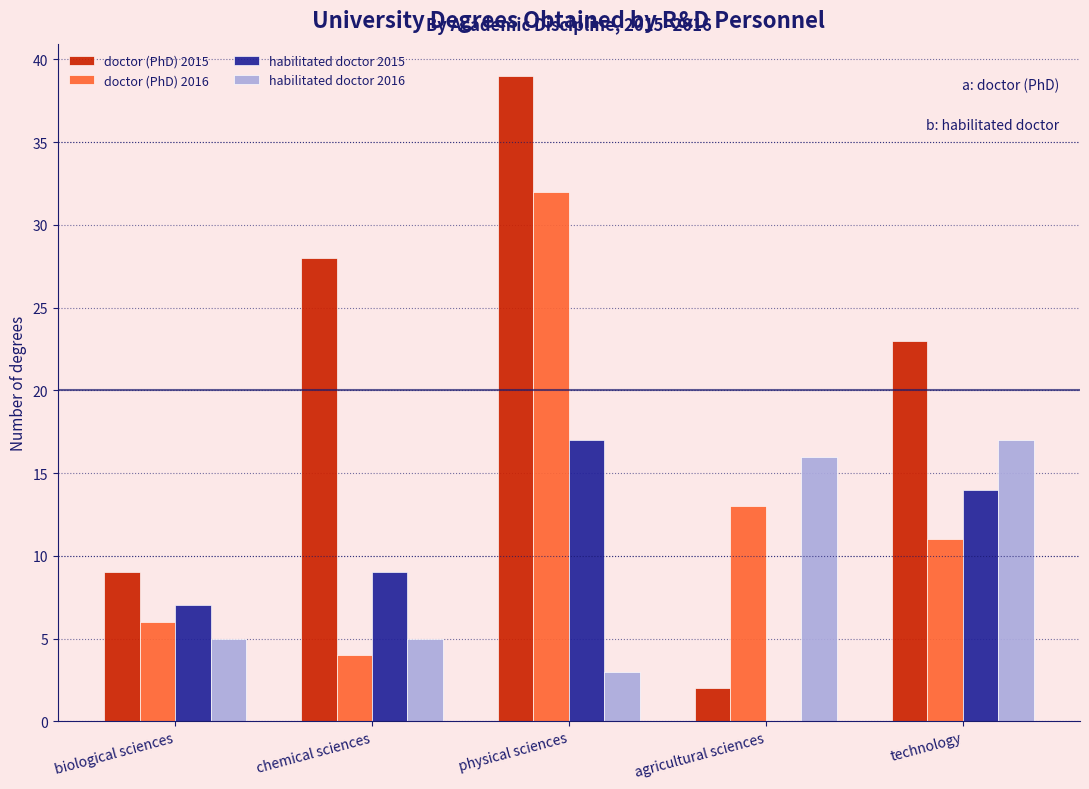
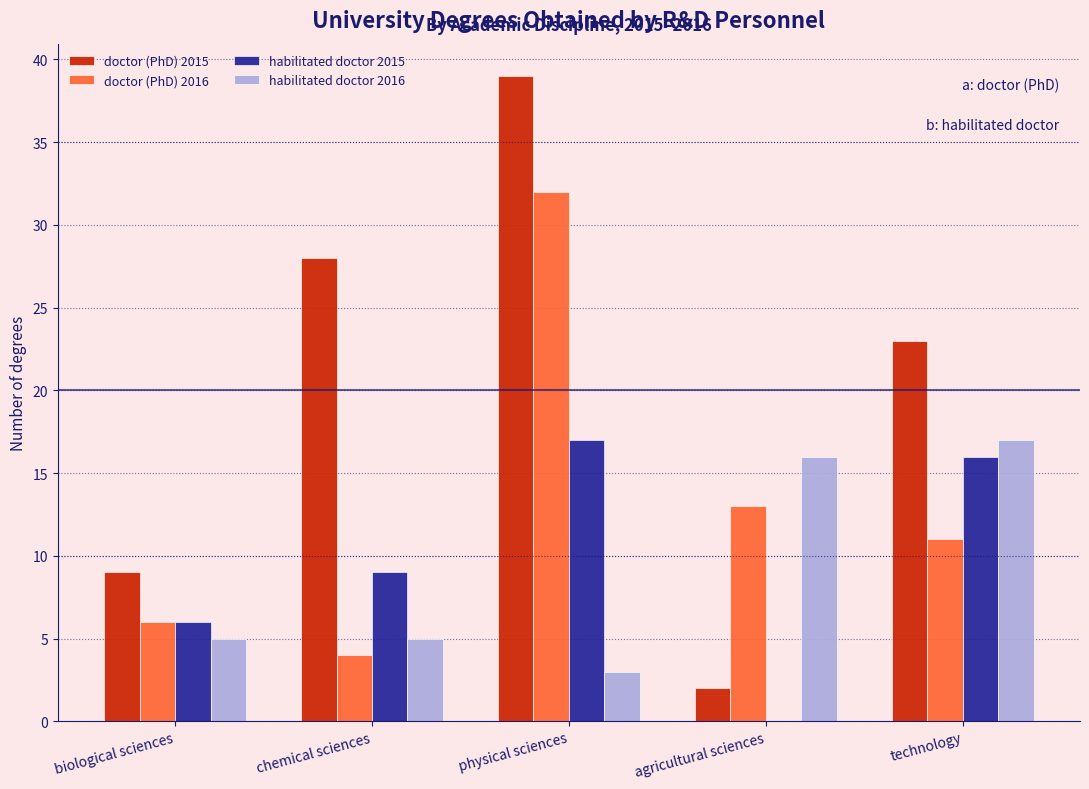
  {
    "doctor (PhD) 2015": {
      "biological sciences": 9,
      "chemical sciences": 28,
      "physical sciences": 39,
      "agricultural sciences": 2,
      "technology": 23
    },
    "doctor (PhD) 2016": {
      "biological sciences": 6,
      "chemical sciences": 4,
      "physical sciences": 32,
      "agricultural sciences": 13,
      "technology": 11
    },
    "habilitated doctor 2015": {
-     "biological sciences": 7,
+     "biological sciences": 6,
      "chemical sciences": 9,
      "physical sciences": 17,
      "agricultural sciences": 0,
-     "technology": 14
+     "technology": 16
    },
    "habilitated doctor 2016": {
      "biological sciences": 5,
      "chemical sciences": 5,
      "physical sciences": 3,
      "agricultural sciences": 16,
      "technology": 17
    }
  }
